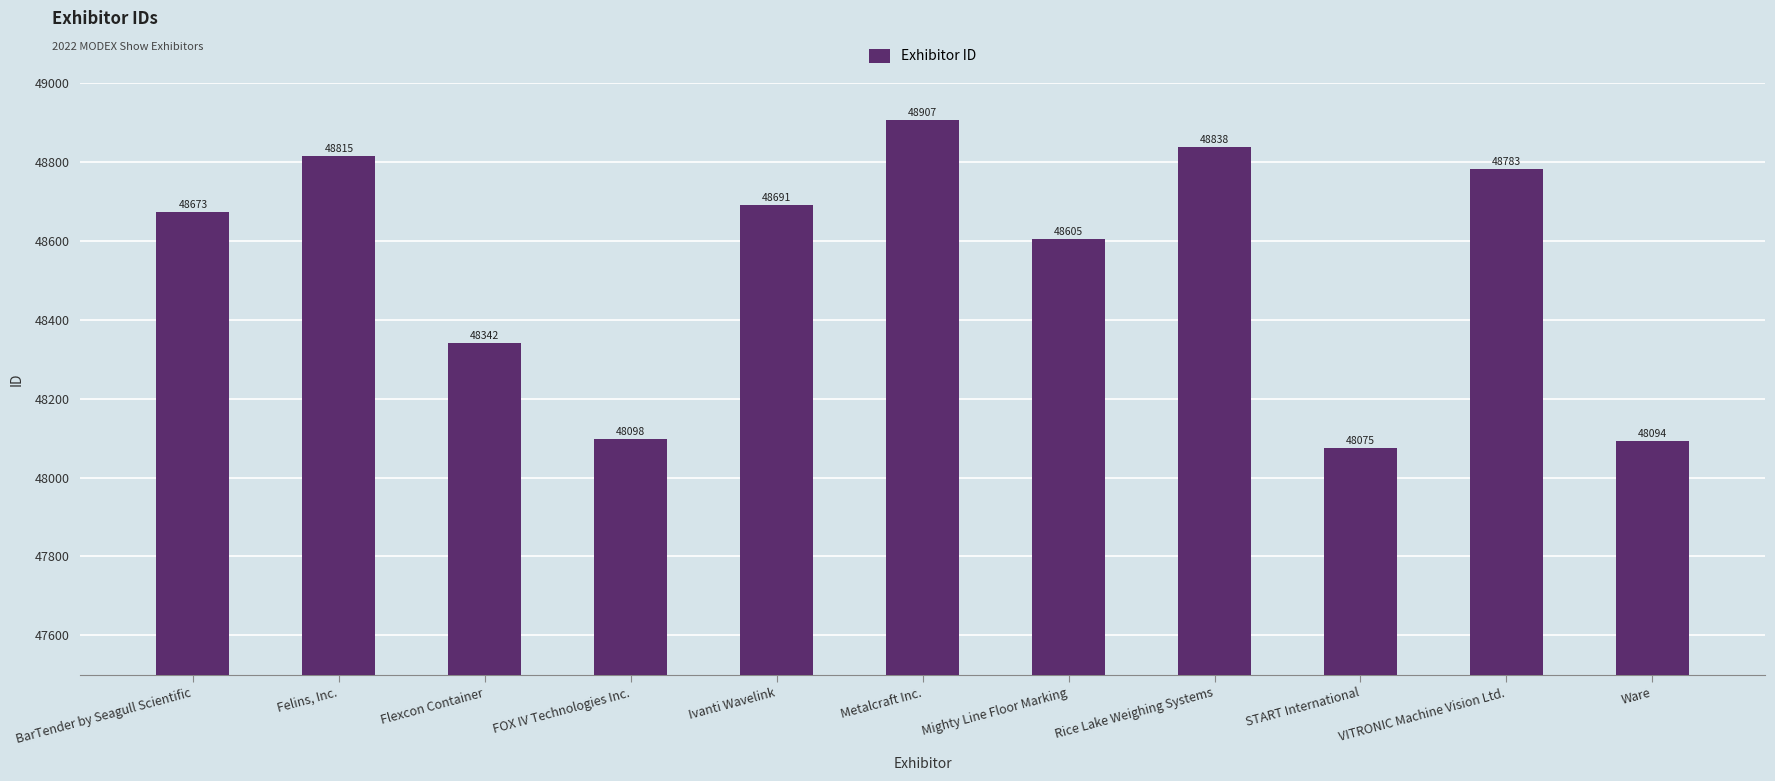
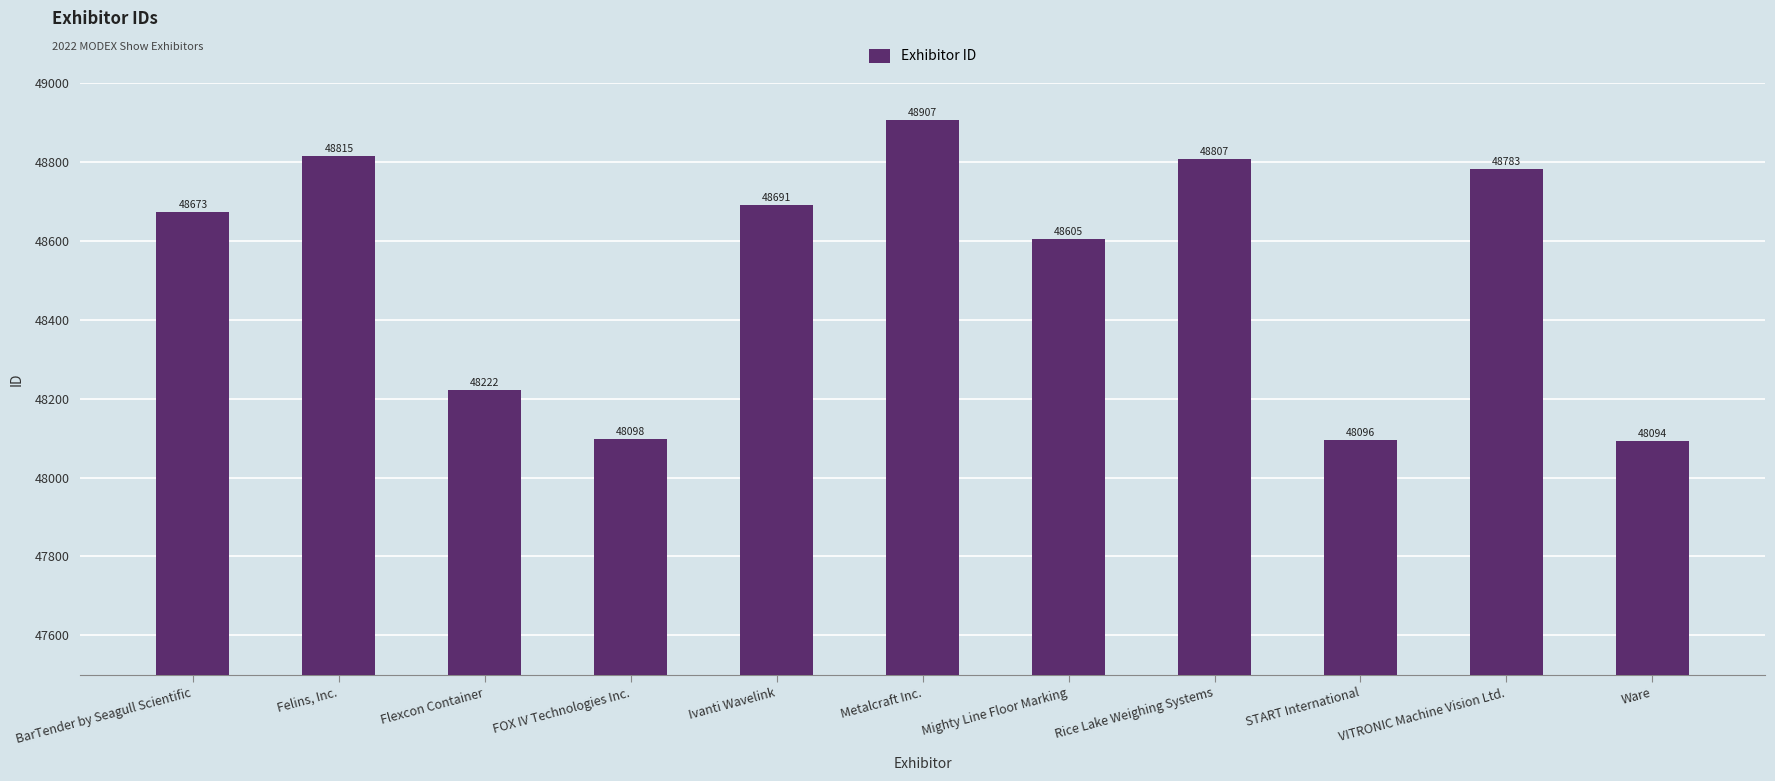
  {
    "BarTender by Seagull Scientific": 48673,
    "Felins, Inc.": 48815,
-   "Flexcon Container": 48342,
+   "Flexcon Container": 48222,
    "FOX IV Technologies Inc.": 48098,
    "Ivanti Wavelink": 48691,
    "Metalcraft Inc.": 48907,
    "Mighty Line Floor Marking": 48605,
-   "Rice Lake Weighing Systems": 48838,
-   "START International": 48075,
+   "Rice Lake Weighing Systems": 48807,
+   "START International": 48096,
    "VITRONIC Machine Vision Ltd.": 48783,
    "Ware": 48094
  }
